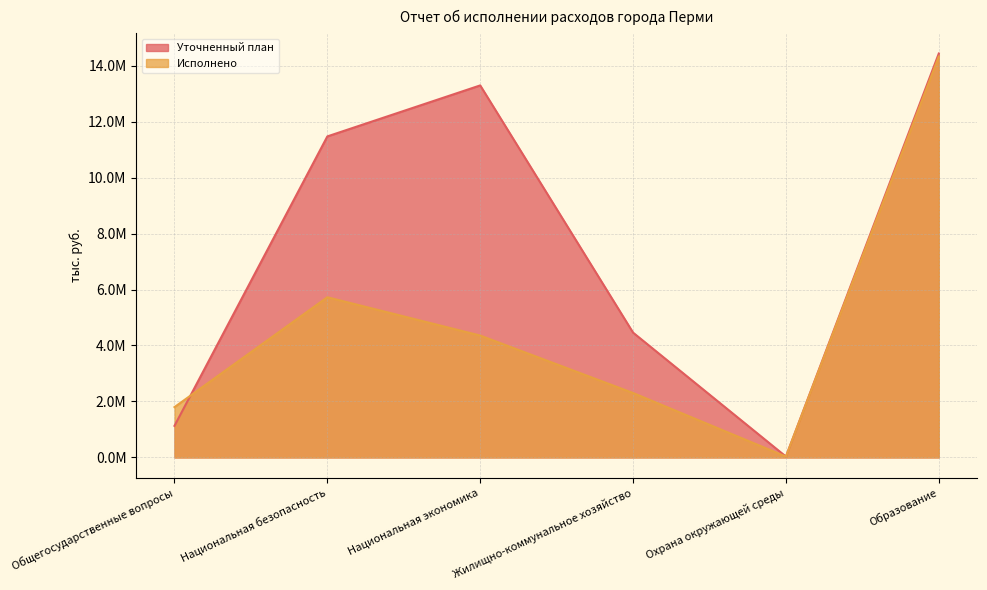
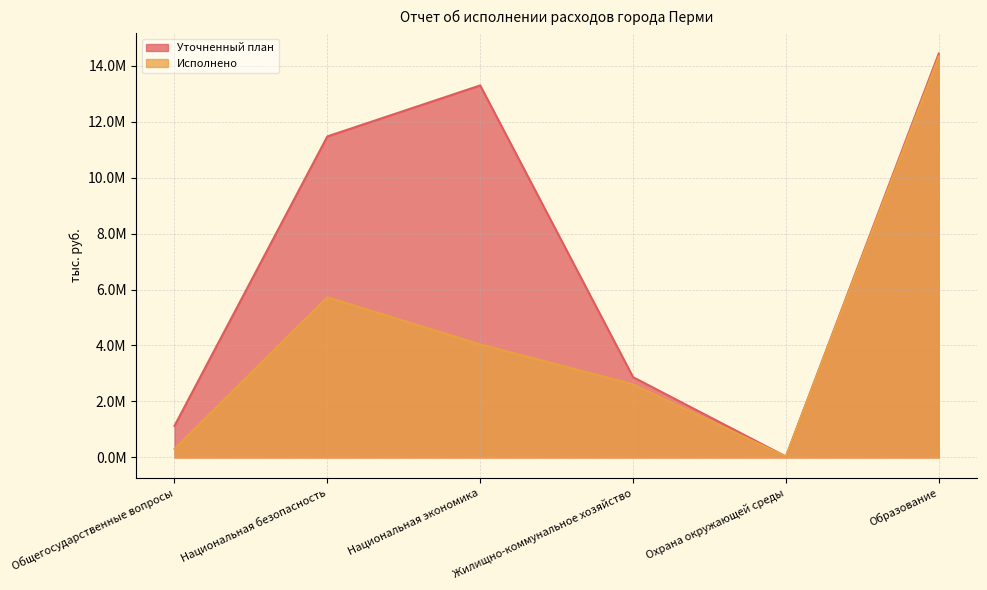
  {
    "Уточненный план": {
      "Общегосударственные вопросы": 1100000,
      "Национальная безопасность": 11500000,
      "Национальная экономика": 13300000,
-     "Жилищно-коммунальное хозяйство": 4500000,
+     "Жилищно-коммунальное хозяйство": 2900000,
      "Образование": 14400000
    },
    "Исполнено": {
-     "Общегосударственные вопросы": 1800000,
+     "Общегосударственные вопросы": 300000,
      "Национальная безопасность": 5700000,
-     "Национальная экономика": 4400000,
-     "Жилищно-коммунальное хозяйство": 2300000,
+     "Национальная экономика": 4000000,
+     "Жилищно-коммунальное хозяйство": 2600000,
      "Образование": 14300000
    }
  }
